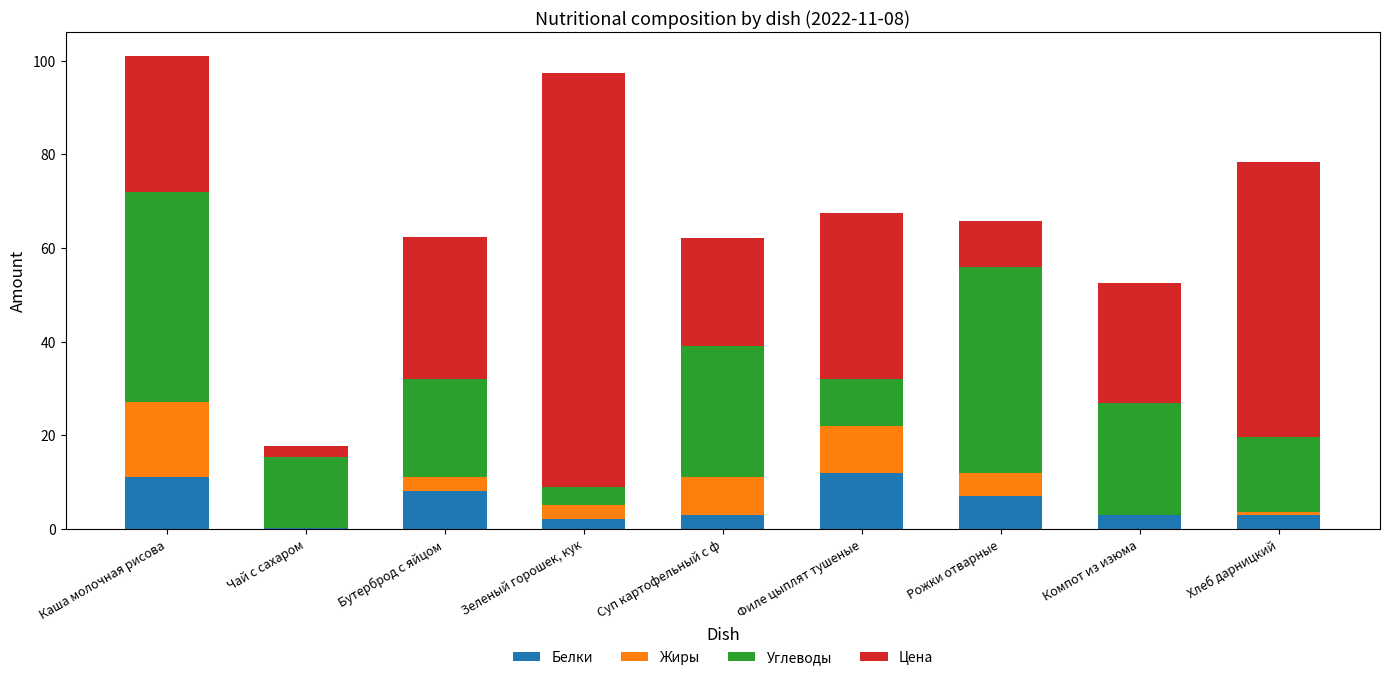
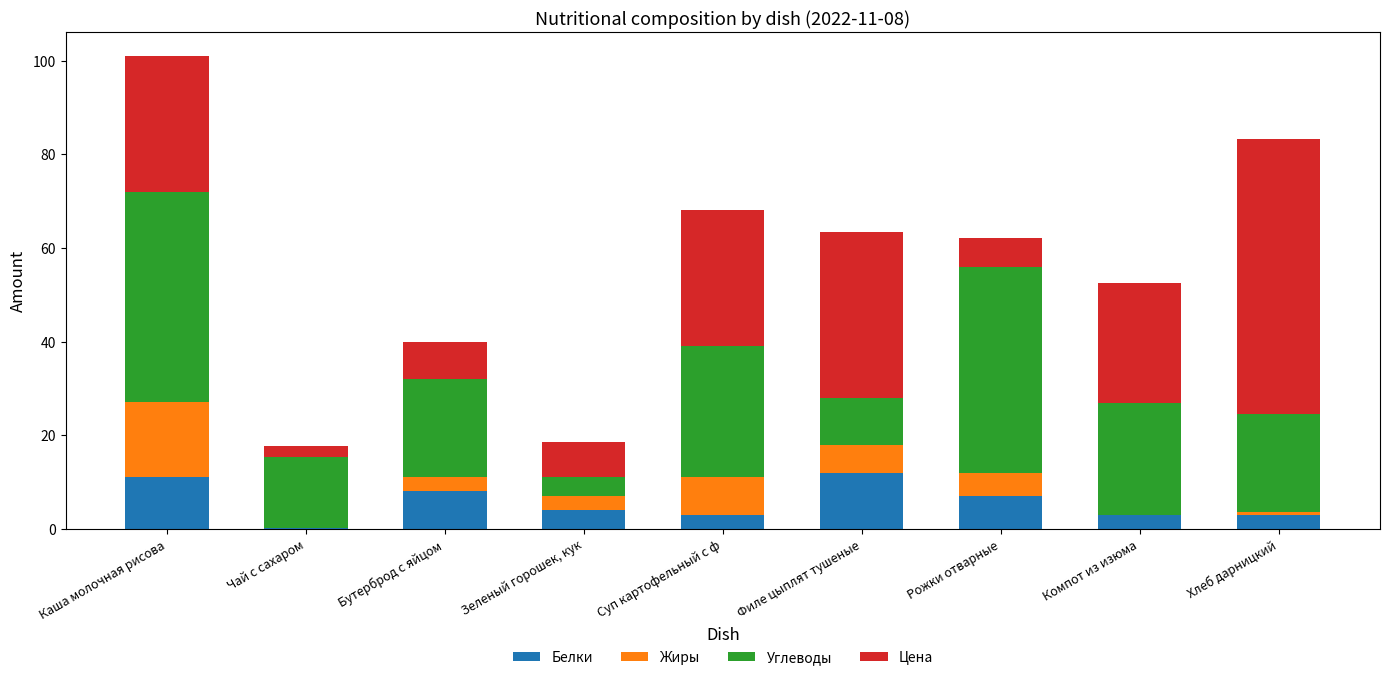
  {
    "Белки": {
      "Каша молочная рисова": 11,
      "Бутерброд с яйцом": 8,
-     "Зеленый горошек, кук": 2,
+     "Зеленый горошек, кук": 4,
      "Суп картофельный с ф": 3,
      "Филе цыплят тушеные": 12,
      "Рожки отварные": 7,
      "Компот из изюма": 3,
      "Хлеб дарницкий": 3
    },
    "Жиры": {
      "Каша молочная рисова": 16,
      "Бутерброд с яйцом": 3,
      "Зеленый горошек, кук": 3,
      "Суп картофельный с ф": 8,
-     "Филе цыплят тушеные": 10,
+     "Филе цыплят тушеные": 6,
      "Рожки отварные": 5,
      "Компот из изюма": 0,
      "Хлеб дарницкий": 1
    },
    "Углеводы": {
      "Каша молочная рисова": 45,
      "Чай с сахаром": 15,
      "Бутерброд с яйцом": 21,
      "Зеленый горошек, кук": 4,
      "Суп картофельный с ф": 28,
      "Филе цыплят тушеные": 10,
      "Рожки отварные": 44,
      "Компот из изюма": 24,
-     "Хлеб дарницкий": 16
+     "Хлеб дарницкий": 21
    },
    "Цена": {
      "Каша молочная рисова": 29,
      "Чай с сахаром": 2,
-     "Бутерброд с яйцом": 30,
-     "Зеленый горошек, кук": 88,
-     "Суп картофельный с ф": 23,
+     "Бутерброд с яйцом": 8,
+     "Зеленый горошек, кук": 7,
+     "Суп картофельный с ф": 29,
      "Филе цыплят тушеные": 35,
-     "Рожки отварные": 10,
+     "Рожки отварные": 6,
      "Компот из изюма": 26,
      "Хлеб дарницкий": 59
    }
  }
